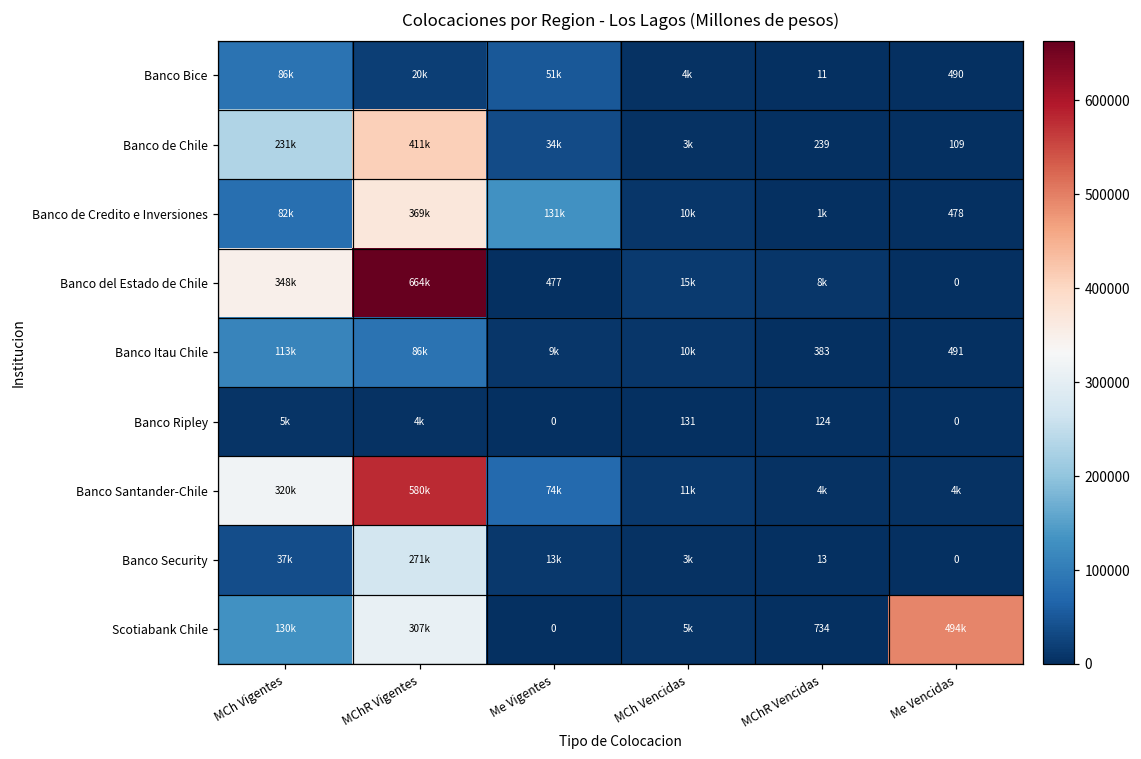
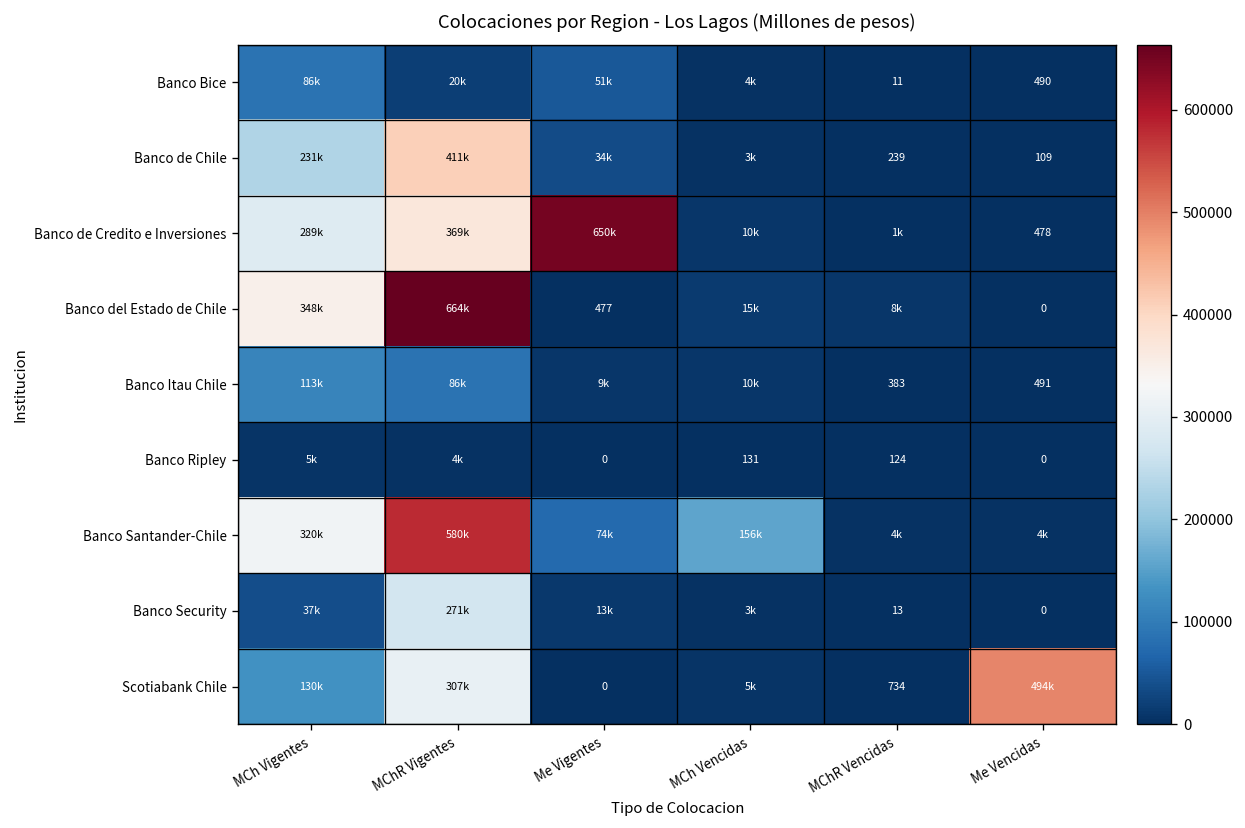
  {
    "Banco Bice": {
      "MCh Vigentes": "86k",
      "MChR Vigentes": "20k",
      "Me Vigentes": "51k",
      "MCh Vencidas": "4k",
      "MChR Vencidas": "11",
      "Me Vencidas": "490"
    },
    "Banco de Chile": {
      "MCh Vigentes": "231k",
      "MChR Vigentes": "411k",
      "Me Vigentes": "34k",
      "MCh Vencidas": "3k",
      "MChR Vencidas": "239",
      "Me Vencidas": "109"
    },
    "Banco de Credito e Inversiones": {
-     "MCh Vigentes": "82k",
+     "MCh Vigentes": "289k",
      "MChR Vigentes": "369k",
-     "Me Vigentes": "131k",
+     "Me Vigentes": "650k",
      "MCh Vencidas": "10k",
      "MChR Vencidas": "1k",
      "Me Vencidas": "478"
    },
    "Banco del Estado de Chile": {
      "MCh Vigentes": "348k",
      "MChR Vigentes": "664k",
      "Me Vigentes": "477",
      "MCh Vencidas": "15k",
      "MChR Vencidas": "8k",
      "Me Vencidas": "0"
    },
    "Banco Itau Chile": {
      "MCh Vigentes": "113k",
      "MChR Vigentes": "86k",
      "Me Vigentes": "9k",
      "MCh Vencidas": "10k",
      "MChR Vencidas": "383",
      "Me Vencidas": "491"
    },
    "Banco Ripley": {
      "MCh Vigentes": "5k",
      "MChR Vigentes": "4k",
      "Me Vigentes": "0",
      "MCh Vencidas": "131",
      "MChR Vencidas": "124",
      "Me Vencidas": "0"
    },
    "Banco Santander-Chile": {
      "MCh Vigentes": "320k",
      "MChR Vigentes": "580k",
      "Me Vigentes": "74k",
-     "MCh Vencidas": "11k",
+     "MCh Vencidas": "156k",
      "MChR Vencidas": "4k",
      "Me Vencidas": "4k"
    },
    "Banco Security": {
      "MCh Vigentes": "37k",
      "MChR Vigentes": "271k",
      "Me Vigentes": "13k",
      "MCh Vencidas": "3k",
      "MChR Vencidas": "13",
      "Me Vencidas": "0"
    },
    "Scotiabank Chile": {
      "MCh Vigentes": "130k",
      "MChR Vigentes": "307k",
      "Me Vigentes": "0",
      "MCh Vencidas": "5k",
      "MChR Vencidas": "734",
      "Me Vencidas": "494k"
    }
  }
